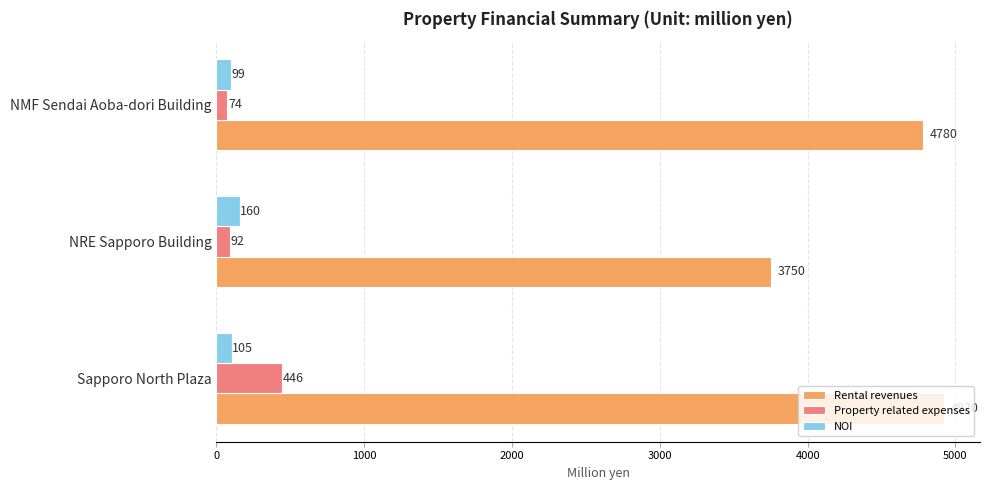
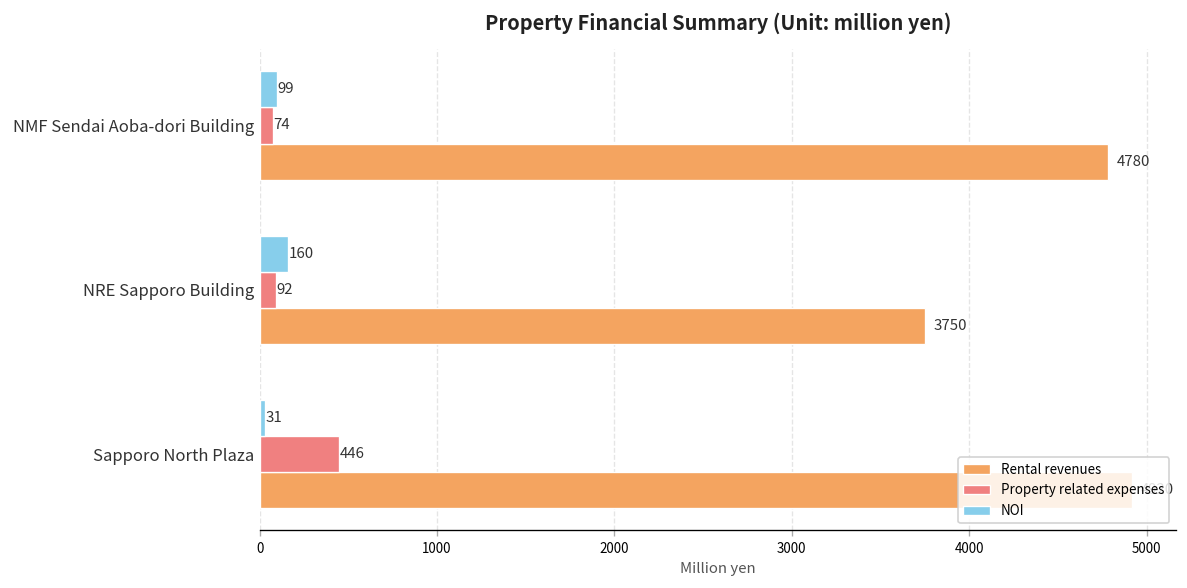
  {
    "NOI": {
      "NMF Sendai Aoba-dori Building": 99,
      "NRE Sapporo Building": 160,
-     "Sapporo North Plaza": 105
+     "Sapporo North Plaza": 31
    }
  }
